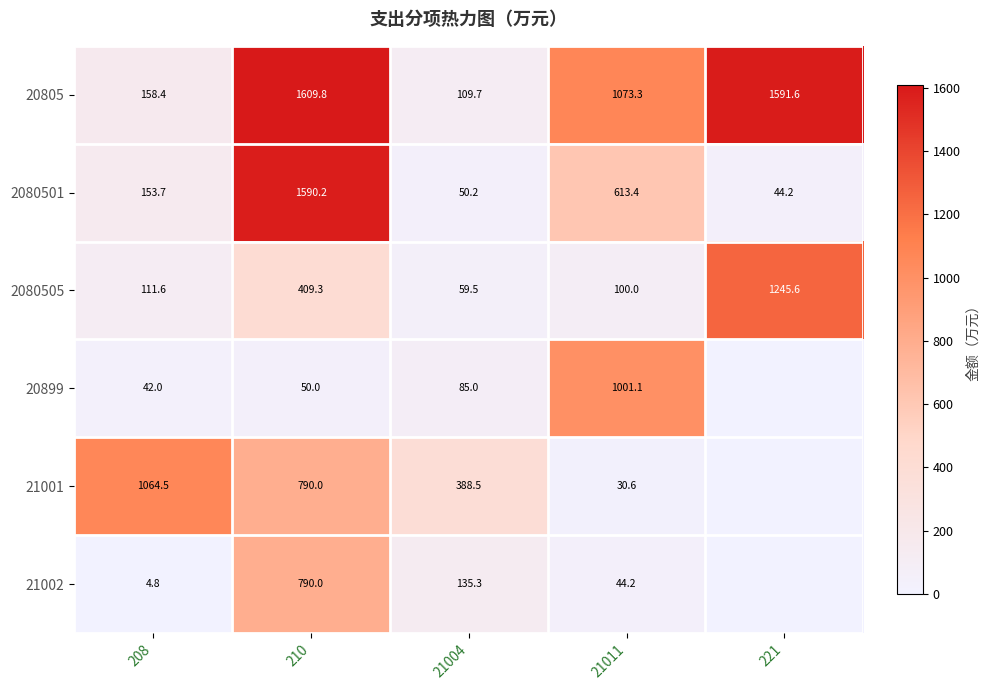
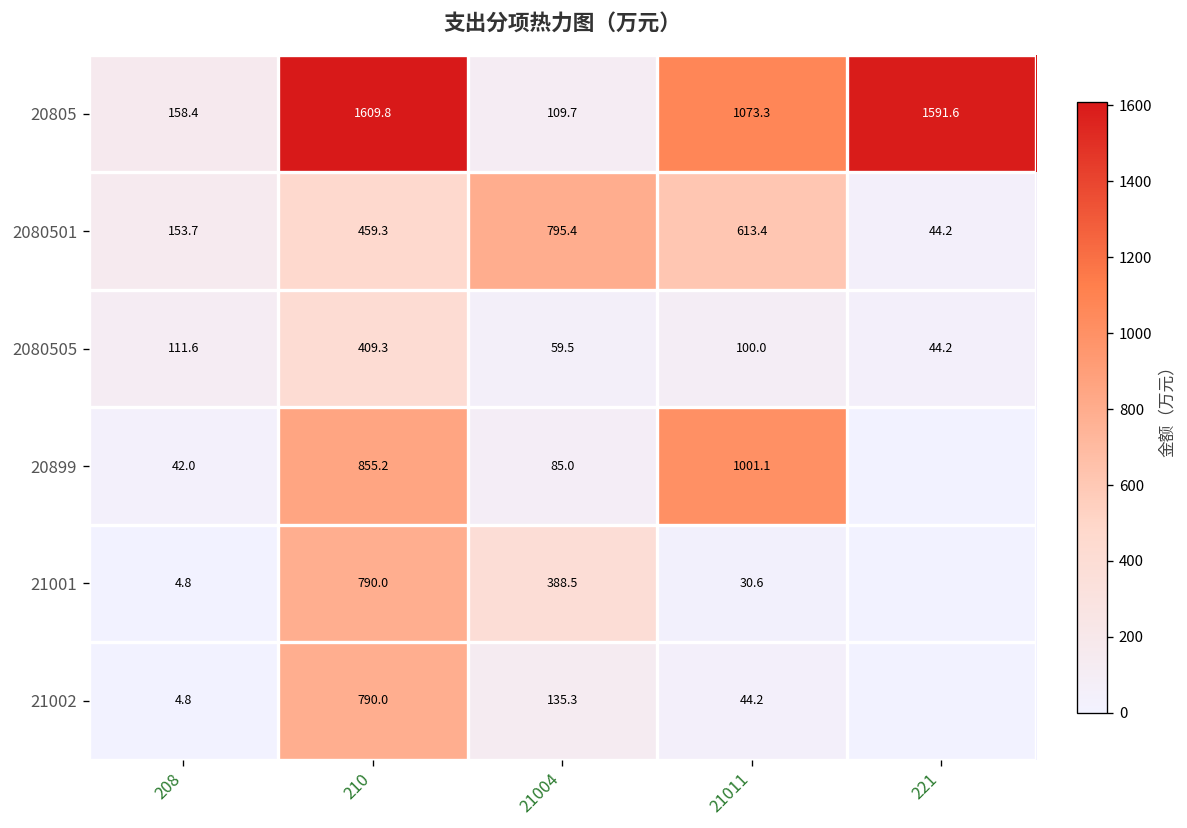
  {
    "20805": {
      "208": 158.4,
      "210": 1609.8,
      "21004": 109.7,
      "21011": 1073.3,
      "221": 1591.6
    },
    "2080501": {
      "208": 153.7,
-     "210": 1590.2,
-     "21004": 50.2,
+     "210": 459.3,
+     "21004": 795.4,
      "21011": 613.4,
      "221": 44.2
    },
    "2080505": {
      "208": 111.6,
      "210": 409.3,
      "21004": 59.5,
      "21011": 100.0,
-     "221": 1245.6
+     "221": 44.2
    },
    "20899": {
      "208": 42.0,
-     "210": 50.0,
+     "210": 855.2,
      "21004": 85.0,
      "21011": 1001.1
    },
    "21001": {
-     "208": 1064.5,
+     "208": 4.8,
      "210": 790.0,
      "21004": 388.5,
      "21011": 30.6
    },
    "21002": {
      "208": 4.8,
      "210": 790.0,
      "21004": 135.3,
      "21011": 44.2
    }
  }
